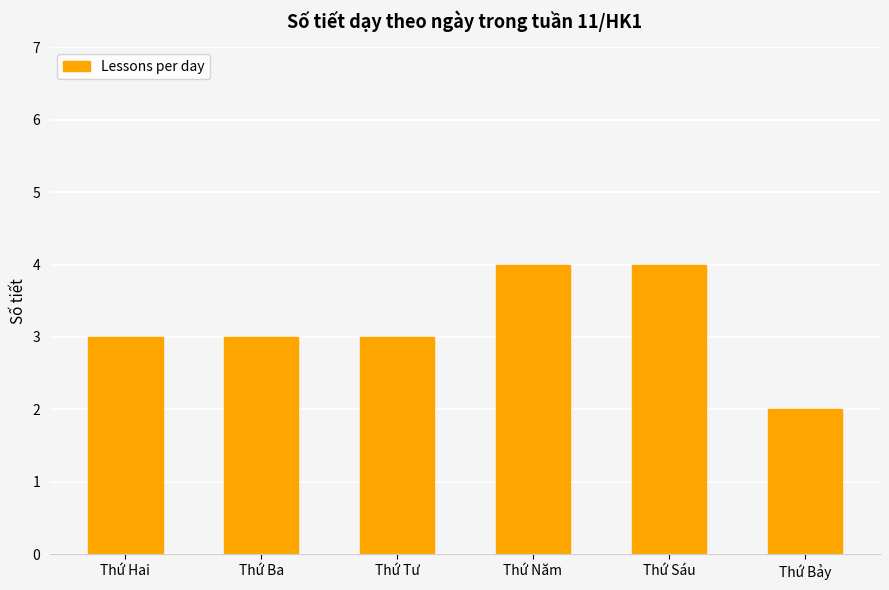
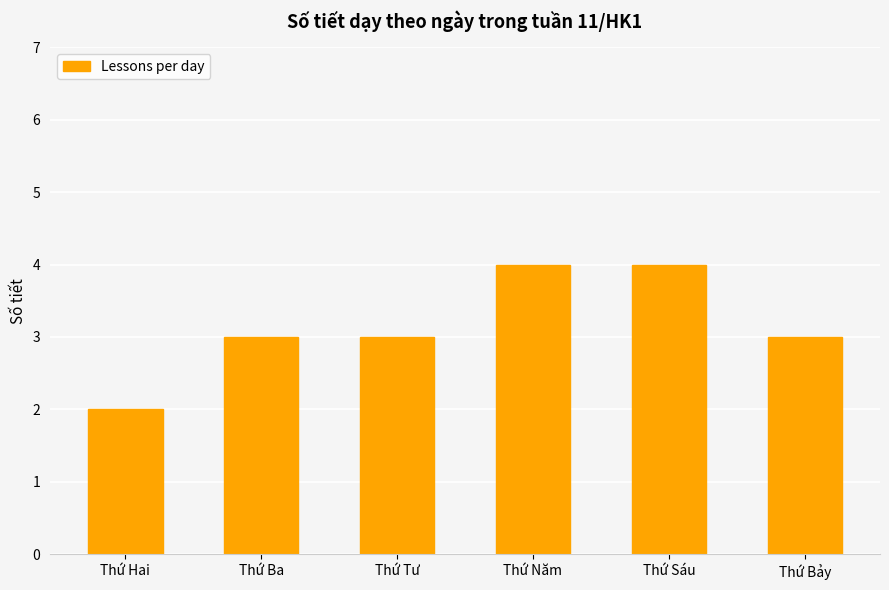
  {
-   "Thứ Hai": 3,
+   "Thứ Hai": 2,
    "Thứ Ba": 3,
    "Thứ Tư": 3,
    "Thứ Năm": 4,
    "Thứ Sáu": 4,
-   "Thứ Bảy": 2
+   "Thứ Bảy": 3
  }
